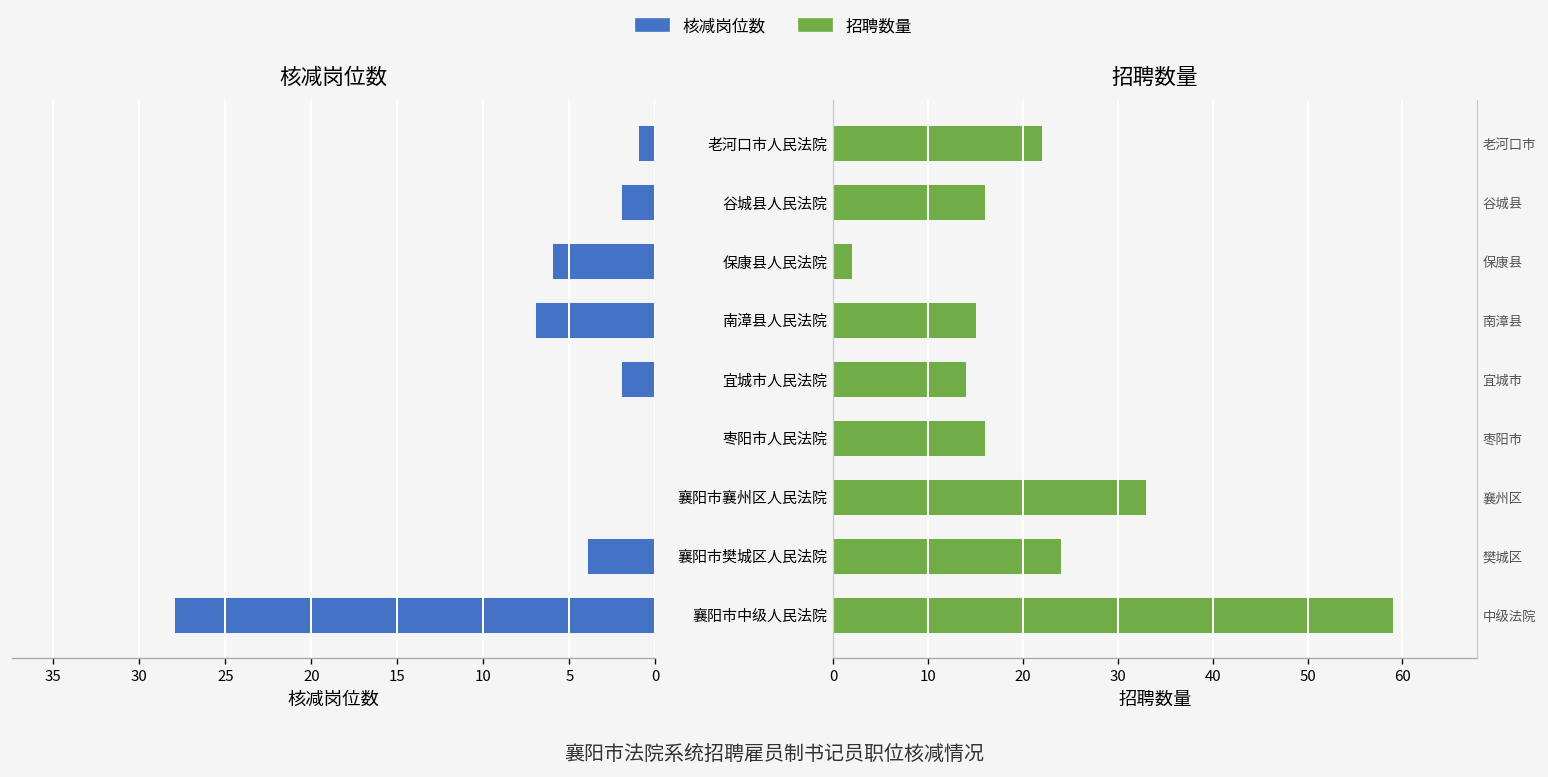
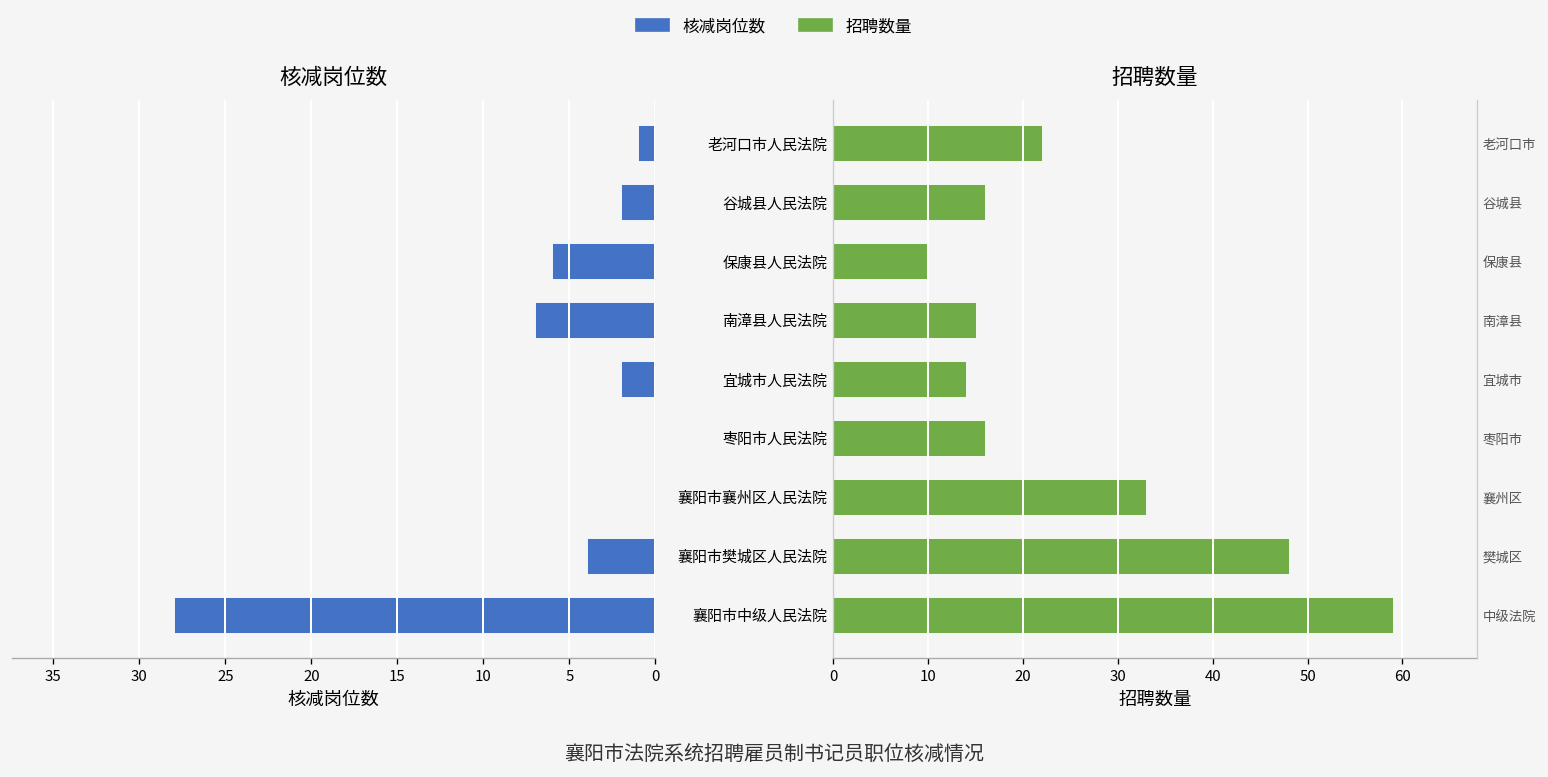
  {
    "招聘数量": {
      "老河口市人民法院": 22,
      "谷城县人民法院": 16,
-     "保康县人民法院": 2,
+     "保康县人民法院": 10,
      "南漳县人民法院": 15,
      "宜城市人民法院": 14,
      "枣阳市人民法院": 16,
      "襄阳市襄州区人民法院": 33,
-     "襄阳市樊城区人民法院": 24,
+     "襄阳市樊城区人民法院": 48,
      "襄阳市中级人民法院": 59
    }
  }
